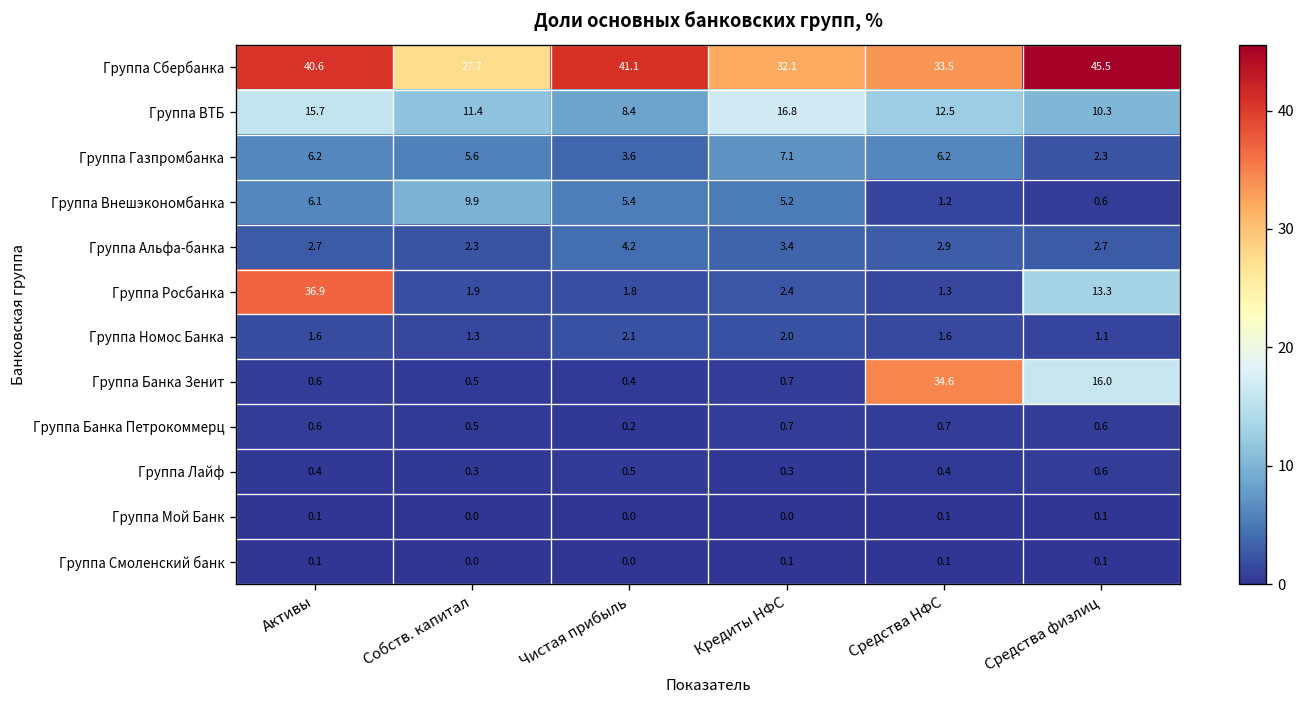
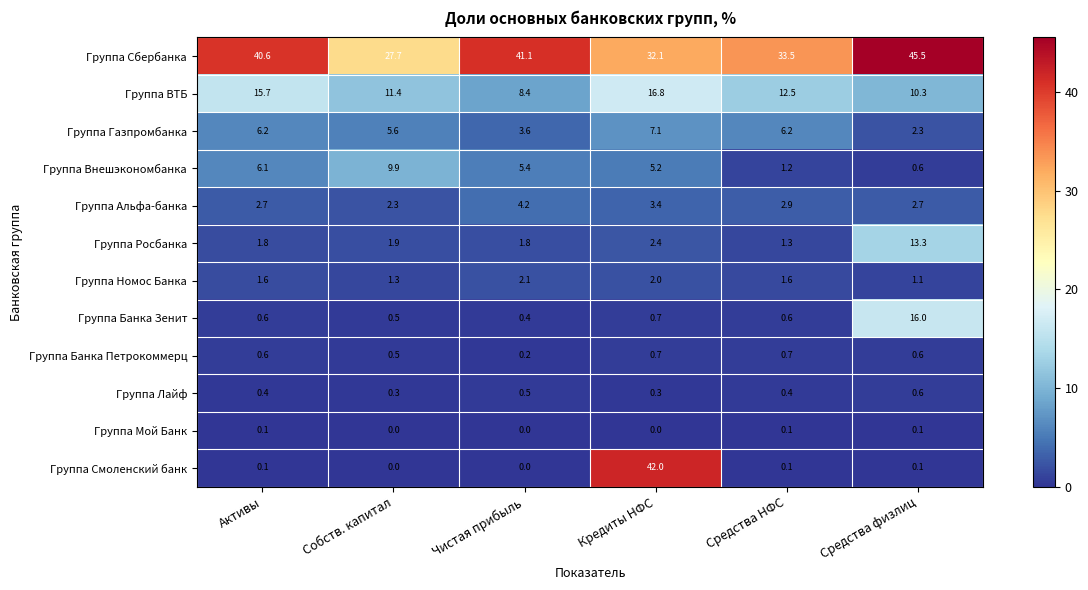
  {
    "Группа Сбербанка": {
      "Активы": 40.6,
      "Собств. капитал": 27.7,
      "Чистая прибыль": 41.1,
      "Кредиты НФС": 32.1,
      "Средства НФС": 33.5,
      "Средства физлиц": 45.5
    },
    "Группа ВТБ": {
      "Активы": 15.7,
      "Собств. капитал": 11.4,
      "Чистая прибыль": 8.4,
      "Кредиты НФС": 16.8,
      "Средства НФС": 12.5,
      "Средства физлиц": 10.3
    },
    "Группа Газпромбанка": {
      "Активы": 6.2,
      "Собств. капитал": 5.6,
      "Чистая прибыль": 3.6,
      "Кредиты НФС": 7.1,
      "Средства НФС": 6.2,
      "Средства физлиц": 2.3
    },
    "Группа Внешэкономбанка": {
      "Активы": 6.1,
      "Собств. капитал": 9.9,
      "Чистая прибыль": 5.4,
      "Кредиты НФС": 5.2,
      "Средства НФС": 1.2,
      "Средства физлиц": 0.6
    },
    "Группа Альфа-банка": {
      "Активы": 2.7,
      "Собств. капитал": 2.3,
      "Чистая прибыль": 4.2,
      "Кредиты НФС": 3.4,
      "Средства НФС": 2.9,
      "Средства физлиц": 2.7
    },
    "Группа Росбанка": {
-     "Активы": 36.9,
+     "Активы": 1.8,
      "Собств. капитал": 1.9,
      "Чистая прибыль": 1.8,
      "Кредиты НФС": 2.4,
      "Средства НФС": 1.3,
      "Средства физлиц": 13.3
    },
    "Группа Номос Банка": {
      "Активы": 1.6,
      "Собств. капитал": 1.3,
      "Чистая прибыль": 2.1,
      "Кредиты НФС": 2.0,
      "Средства НФС": 1.6,
      "Средства физлиц": 1.1
    },
    "Группа Банка Зенит": {
      "Активы": 0.6,
      "Собств. капитал": 0.5,
      "Чистая прибыль": 0.4,
      "Кредиты НФС": 0.7,
-     "Средства НФС": 34.6,
+     "Средства НФС": 0.6,
      "Средства физлиц": 16.0
    },
    "Группа Банка Петрокоммерц": {
      "Активы": 0.6,
      "Собств. капитал": 0.5,
      "Чистая прибыль": 0.2,
      "Кредиты НФС": 0.7,
      "Средства НФС": 0.7,
      "Средства физлиц": 0.6
    },
    "Группа Лайф": {
      "Активы": 0.4,
      "Собств. капитал": 0.3,
      "Чистая прибыль": 0.5,
      "Кредиты НФС": 0.3,
      "Средства НФС": 0.4,
      "Средства физлиц": 0.6
    },
    "Группа Мой Банк": {
      "Активы": 0.1,
      "Собств. капитал": 0.0,
      "Чистая прибыль": 0.0,
      "Кредиты НФС": 0.0,
      "Средства НФС": 0.1,
      "Средства физлиц": 0.1
    },
    "Группа Смоленский банк": {
      "Активы": 0.1,
      "Собств. капитал": 0.0,
      "Чистая прибыль": 0.0,
-     "Кредиты НФС": 0.1,
+     "Кредиты НФС": 42.0,
      "Средства НФС": 0.1,
      "Средства физлиц": 0.1
    }
  }
